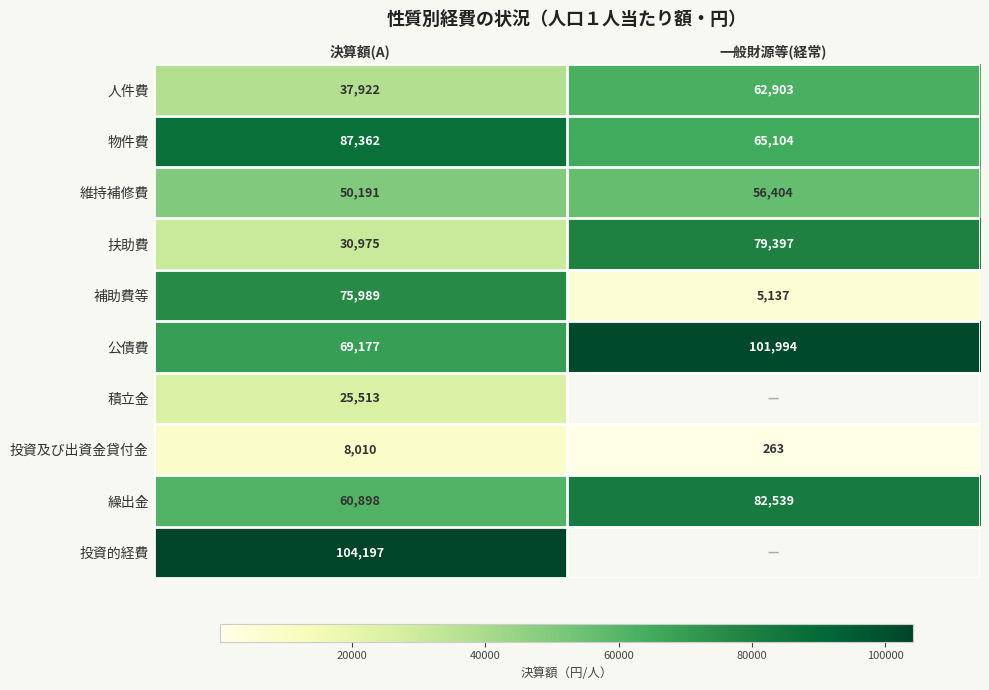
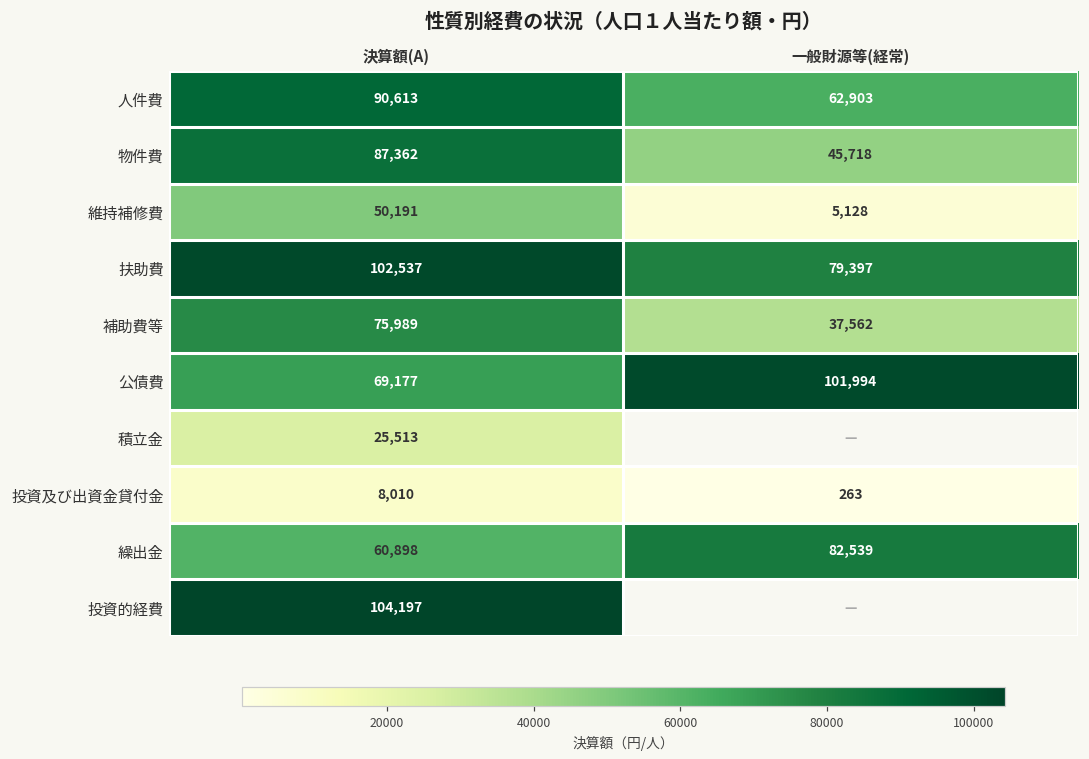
  {
    "人件費": {
-     "決算額(A)": "37,922",
+     "決算額(A)": "90,613",
      "一般財源等(経常)": "62,903"
    },
    "物件費": {
      "決算額(A)": "87,362",
-     "一般財源等(経常)": "65,104"
+     "一般財源等(経常)": "45,718"
    },
    "維持補修費": {
      "決算額(A)": "50,191",
-     "一般財源等(経常)": "56,404"
+     "一般財源等(経常)": "5,128"
    },
    "扶助費": {
-     "決算額(A)": "30,975",
+     "決算額(A)": "102,537",
      "一般財源等(経常)": "79,397"
    },
    "補助費等": {
      "決算額(A)": "75,989",
-     "一般財源等(経常)": "5,137"
+     "一般財源等(経常)": "37,562"
    },
    "公債費": {
      "決算額(A)": "69,177",
      "一般財源等(経常)": "101,994"
    },
    "積立金": {
      "決算額(A)": "25,513"
    },
    "投資及び出資金貸付金": {
      "決算額(A)": "8,010",
      "一般財源等(経常)": "263"
    },
    "繰出金": {
      "決算額(A)": "60,898",
      "一般財源等(経常)": "82,539"
    },
    "投資的経費": {
      "決算額(A)": "104,197"
    }
  }
